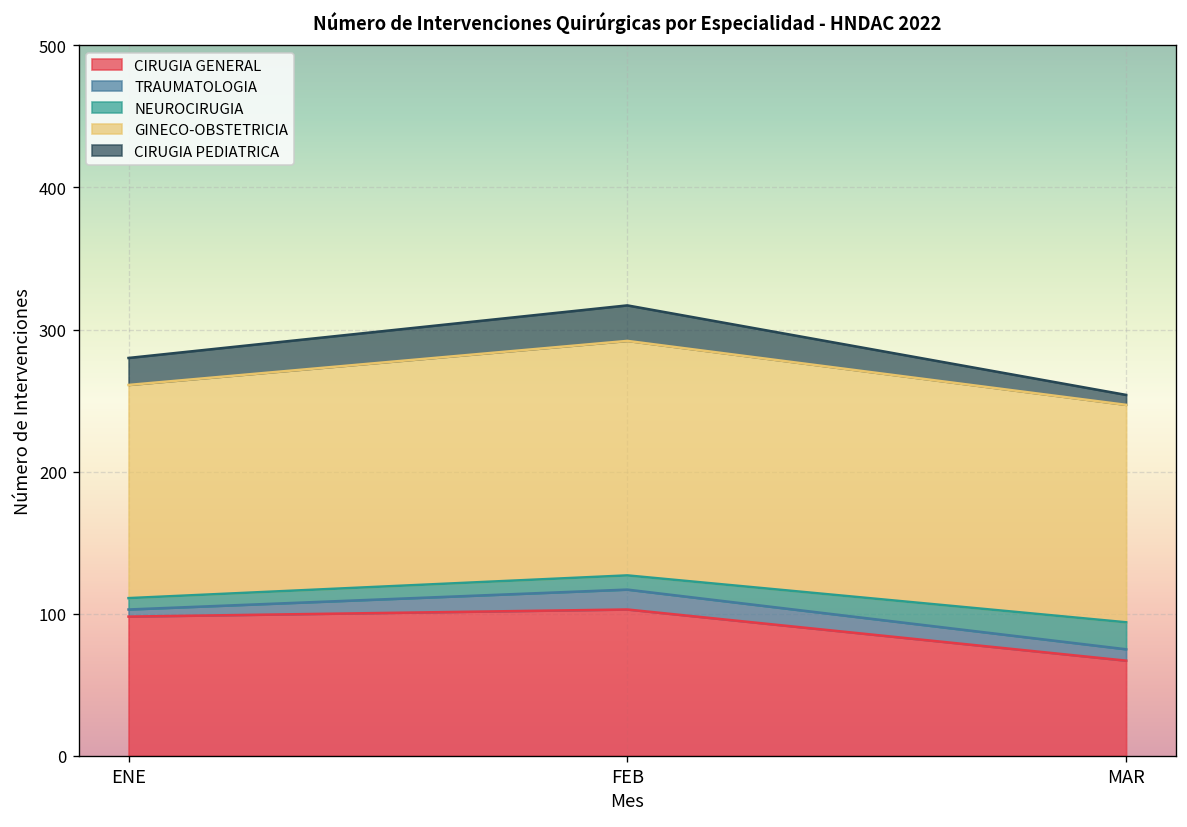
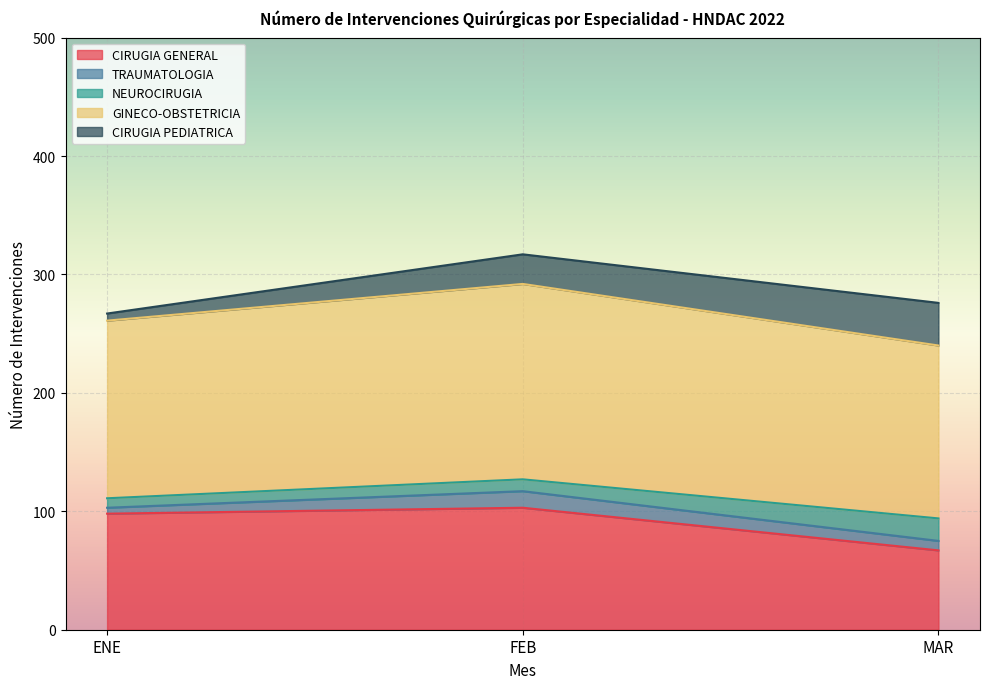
  {
    "CIRUGIA GENERAL": {
      "ENE": 98,
      "FEB": 103,
      "MAR": 67
    },
    "GINECO-OBSTETRICIA": {
      "ENE": 150,
      "FEB": 165,
-     "MAR": 153
+     "MAR": 146
    },
    "CIRUGIA PEDIATRICA": {
-     "ENE": 19,
+     "ENE": 6,
      "FEB": 25,
-     "MAR": 7
+     "MAR": 36
    }
  }
